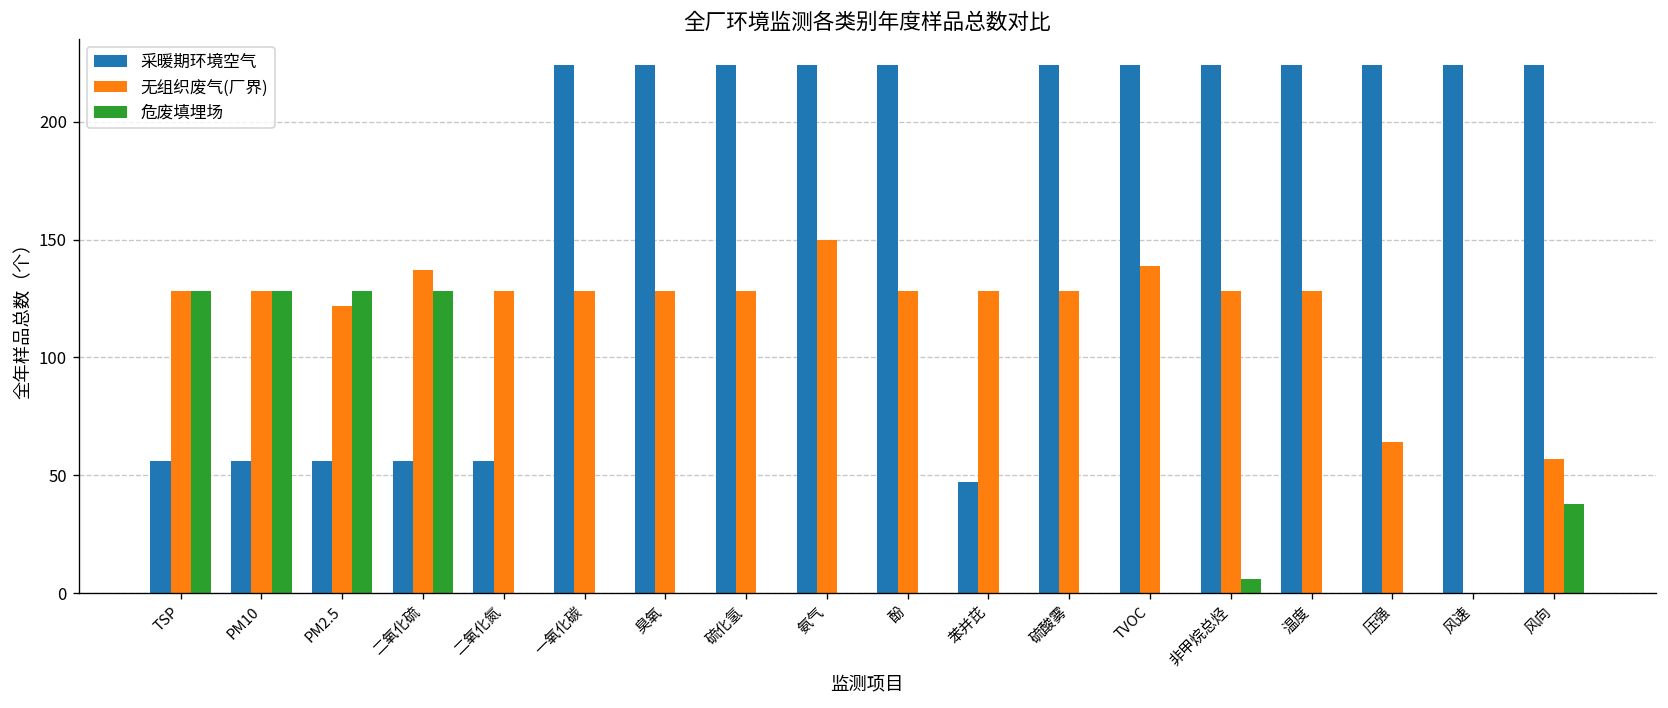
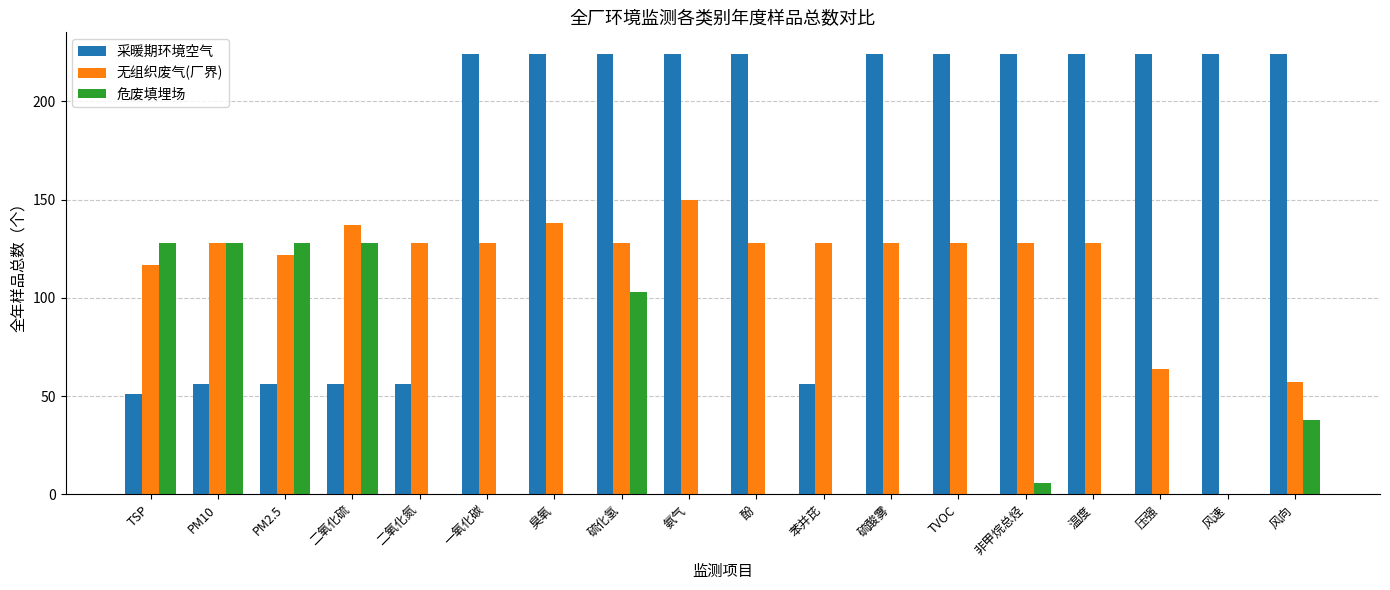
  {
    "采暖期环境空气": {
-     "TSP": 56,
+     "TSP": 51,
      "PM10": 56,
      "PM2.5": 56,
      "二氧化硫": 56,
      "二氧化氮": 56,
      "一氧化碳": 224,
      "臭氧": 224,
      "硫化氢": 224,
      "氨气": 224,
      "酚": 224,
-     "苯并芘": 47,
+     "苯并芘": 56,
      "硫酸雾": 224,
      "TVOC": 224,
      "非甲烷总烃": 224,
      "温度": 224,
      "压强": 224,
      "风速": 224,
      "风向": 224
    },
    "无组织废气(厂界)": {
-     "TSP": 128,
+     "TSP": 117,
      "PM10": 128,
      "PM2.5": 122,
      "二氧化硫": 137,
      "二氧化氮": 128,
      "一氧化碳": 128,
-     "臭氧": 128,
+     "臭氧": 138,
      "硫化氢": 128,
      "氨气": 150,
      "酚": 128,
      "苯并芘": 128,
      "硫酸雾": 128,
-     "TVOC": 139,
+     "TVOC": 128,
      "非甲烷总烃": 128,
      "温度": 128,
      "压强": 64,
      "风速": 0,
      "风向": 57
    },
    "危废填埋场": {
      "TSP": 128,
      "PM10": 128,
      "PM2.5": 128,
      "二氧化硫": 128,
      "二氧化氮": 0,
      "一氧化碳": 0,
      "臭氧": 0,
-     "硫化氢": 0,
+     "硫化氢": 103,
      "氨气": 0,
      "酚": 0,
      "苯并芘": 0,
      "硫酸雾": 0,
      "TVOC": 0,
      "非甲烷总烃": 6,
      "温度": 0,
      "压强": 0,
      "风速": 0,
      "风向": 38
    }
  }
